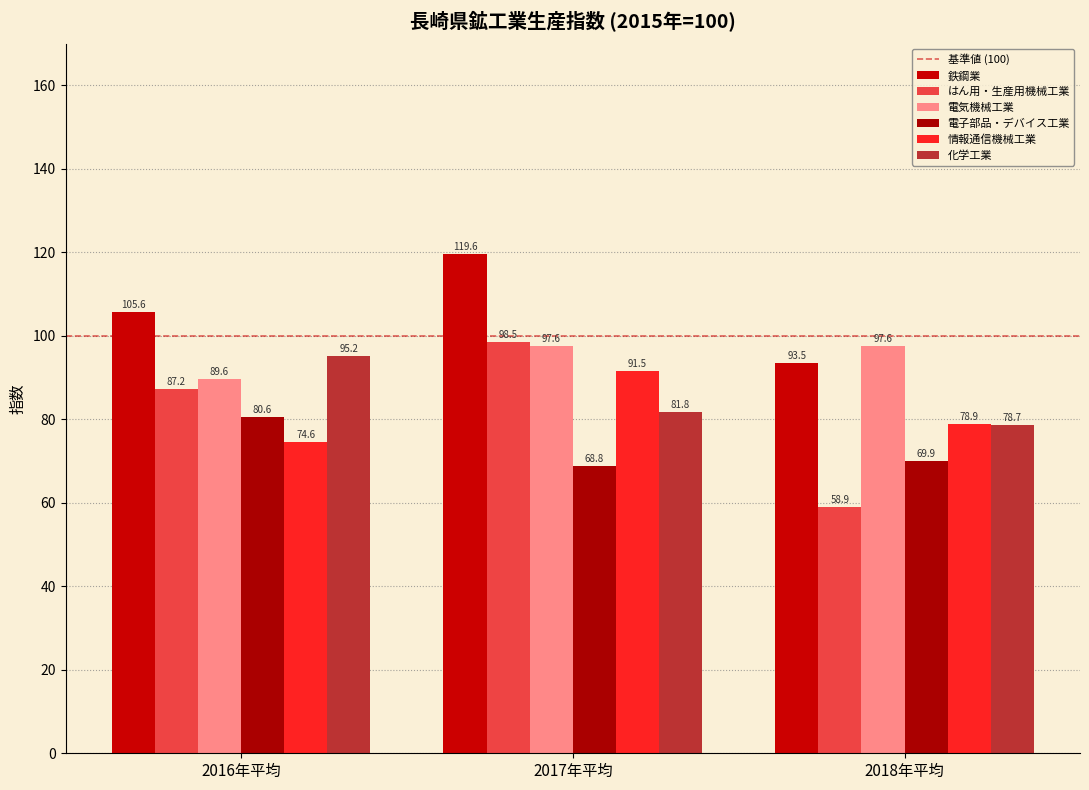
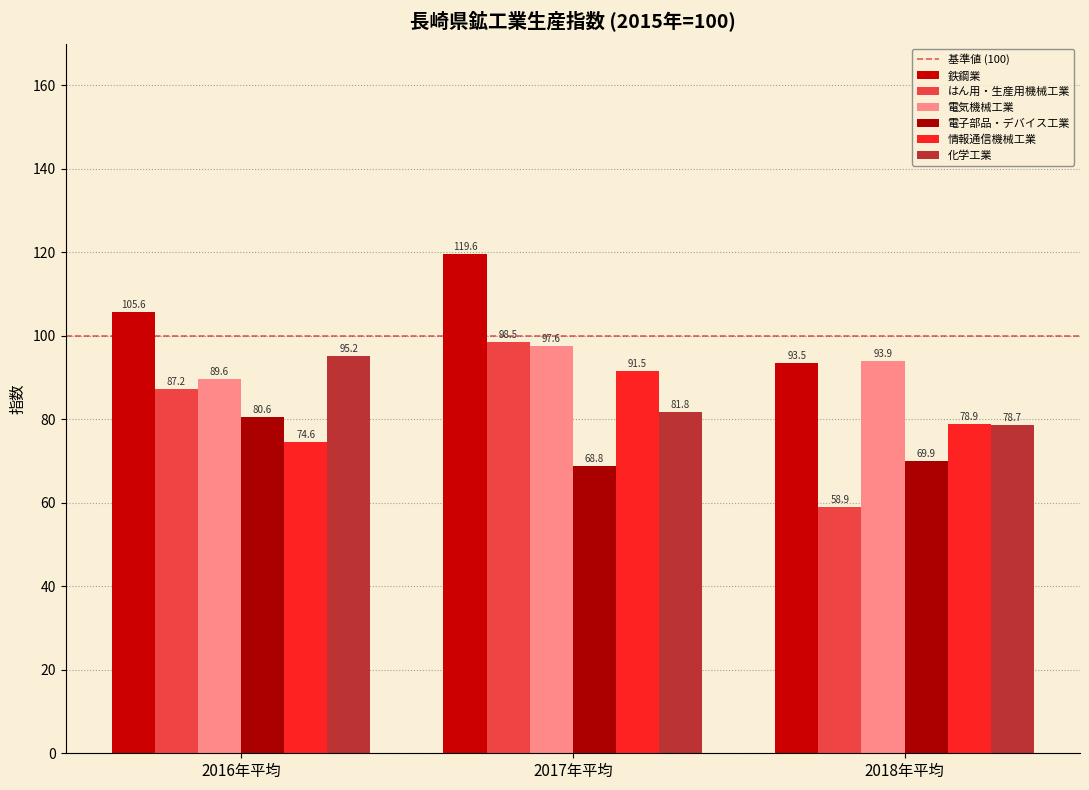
  {
    "電気機械工業": {
      "2016年平均": 89.6,
      "2017年平均": 97.6,
-     "2018年平均": 97.6
+     "2018年平均": 93.9
    }
  }
